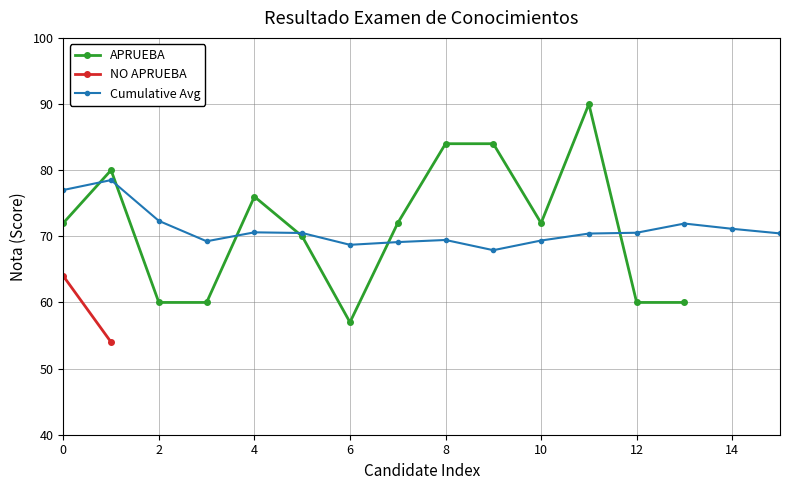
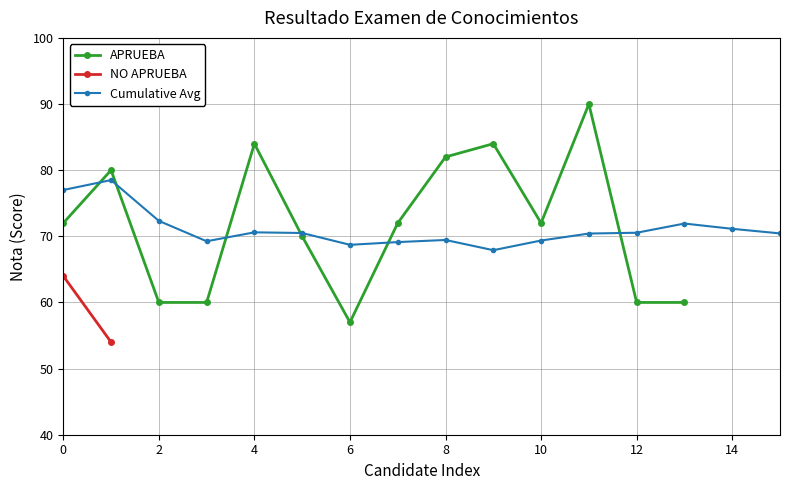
  {
    "APRUEBA": {
      "0": 72,
      "2": 60,
-     "4": 76,
+     "4": 84,
      "6": 57,
-     "8": 84,
+     "8": 82,
      "10": 72,
      "12": 60
    },
    "NO APRUEBA": {
      "0": 64
    },
    "Cumulative Avg": {
      "0": 77,
      "2": 72,
      "4": 71,
      "6": 69,
      "8": 69,
      "10": 69,
      "12": 71,
      "14": 71
    }
  }
